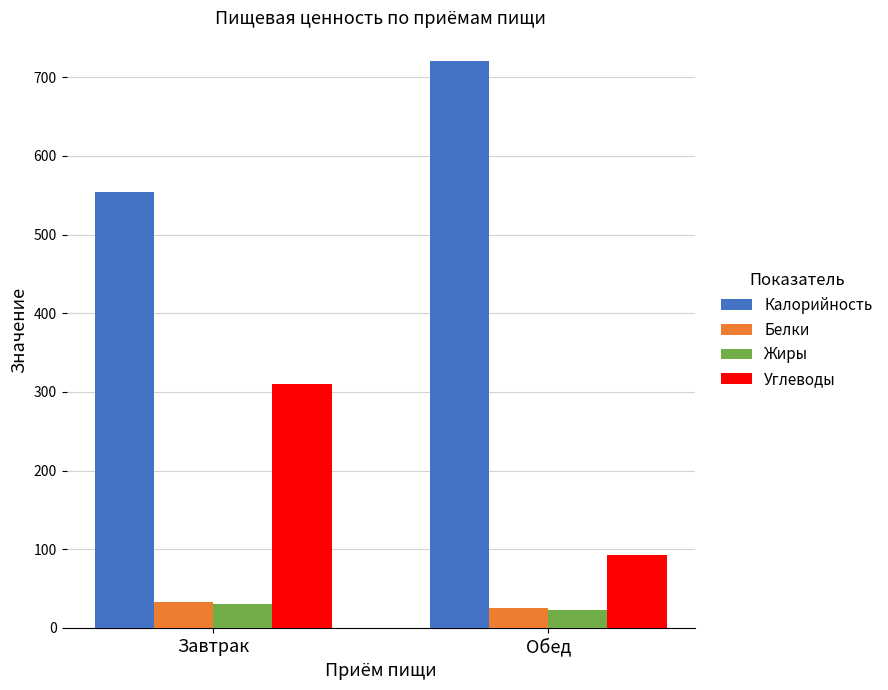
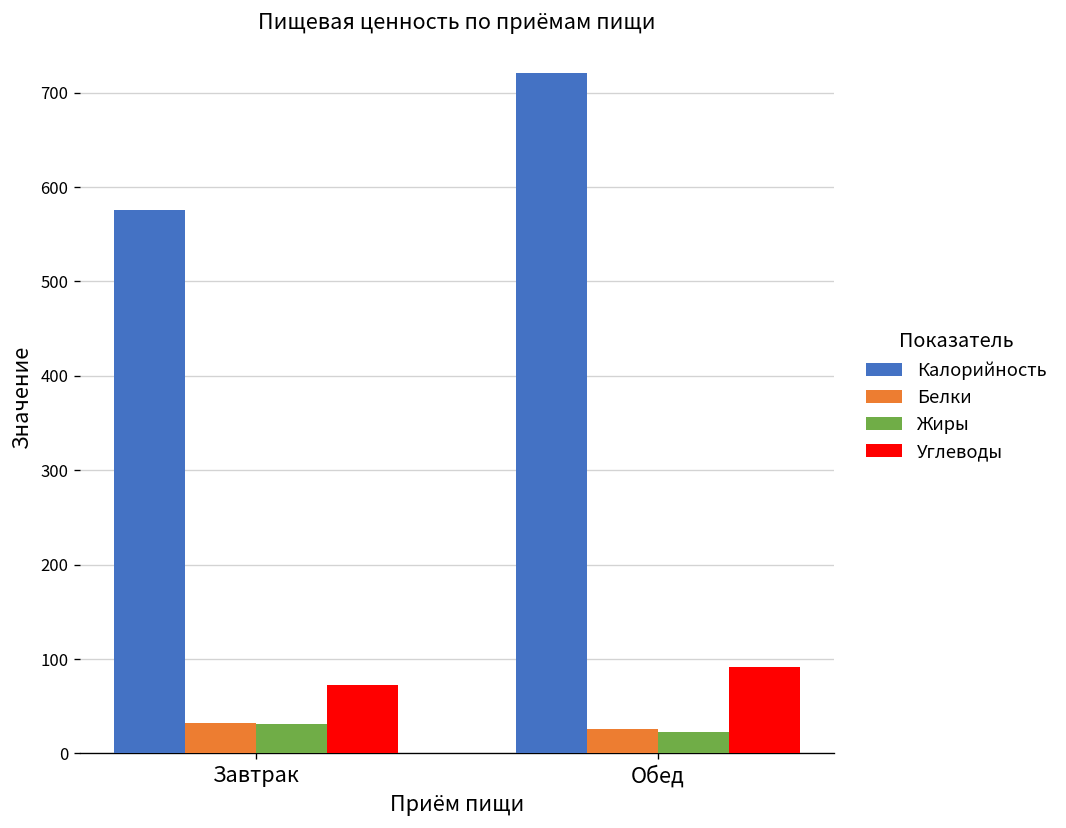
  {
    "Калорийность": {
-     "Завтрак": 550,
+     "Завтрак": 580,
      "Обед": 720
    },
    "Белки": {
      "Завтрак": 30,
      "Обед": 30
    },
    "Жиры": {
      "Завтрак": 30,
      "Обед": 20
    },
    "Углеводы": {
-     "Завтрак": 310,
+     "Завтрак": 70,
      "Обед": 90
    }
  }
